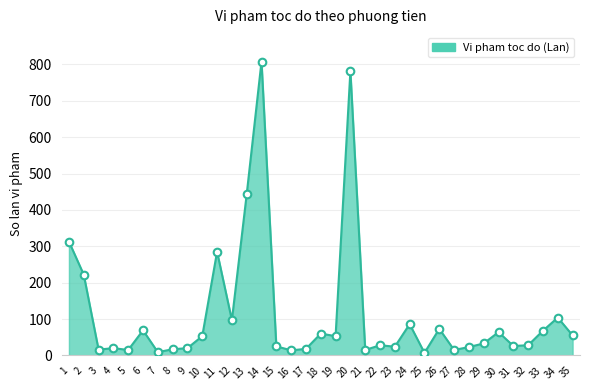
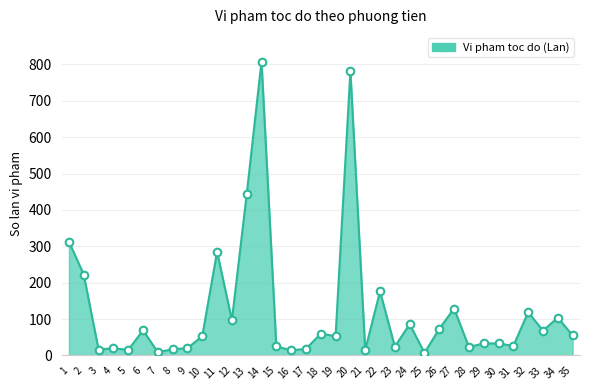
  {
    "1": 310,
    "2": 220,
    "3": 20,
    "4": 20,
    "5": 20,
    "6": 70,
    "7": 10,
    "8": 20,
    "9": 20,
    "10": 50,
    "11": 290,
    "12": 100,
    "13": 440,
    "14": 810,
    "15": 30,
    "16": 10,
    "17": 20,
    "18": 60,
    "19": 50,
    "20": 780,
    "21": 20,
-   "22": 30,
+   "22": 180,
    "23": 20,
    "24": 90,
    "25": 10,
    "26": 70,
-   "27": 20,
+   "27": 130,
    "28": 20,
    "29": 30,
-   "30": 60,
+   "30": 30,
    "31": 30,
-   "32": 30,
+   "32": 120,
    "33": 70,
    "34": 100,
    "35": 60
  }
